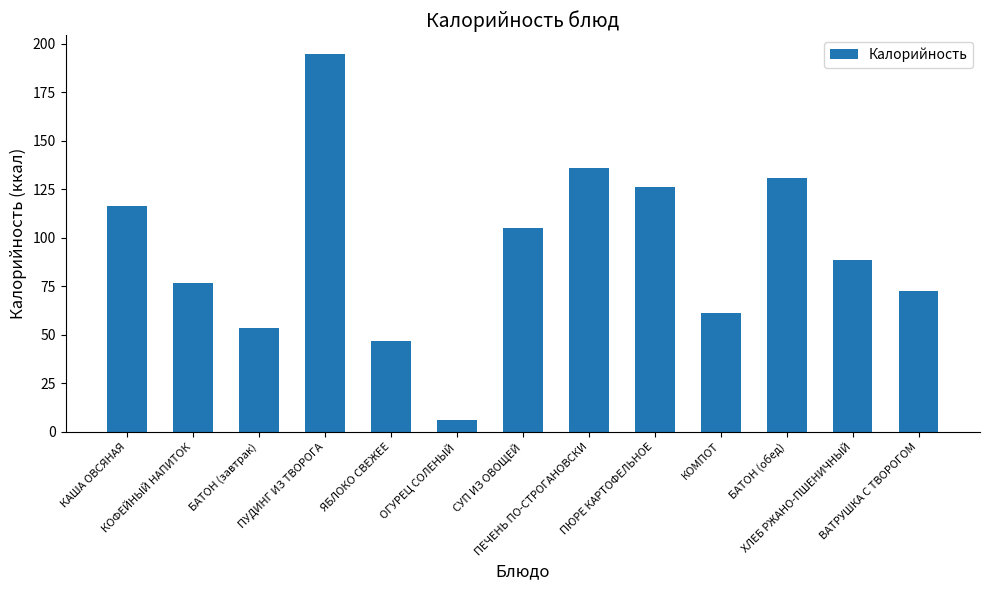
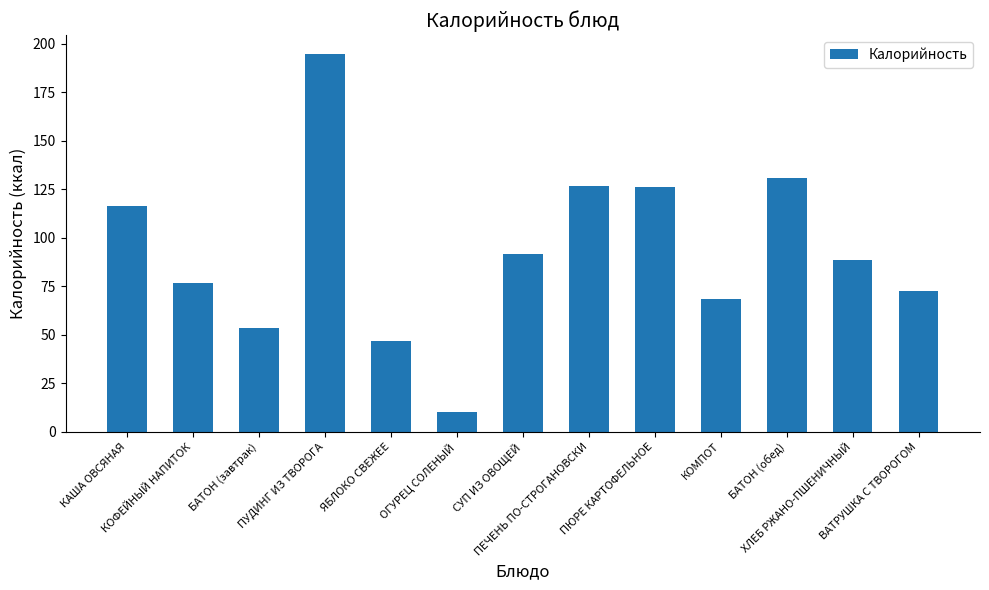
  {
    "КАША ОВСЯНАЯ": 116,
    "КОФЕЙНЫЙ НАПИТОК": 77,
    "БАТОН (завтрак)": 54,
    "ПУДИНГ ИЗ ТВОРОГА": 195,
    "ЯБЛОКО СВЕЖЕЕ": 47,
-   "ОГУРЕЦ СОЛЕНЫЙ": 6,
-   "СУП ИЗ ОВОЩЕЙ": 105,
-   "ПЕЧЕНЬ ПО-СТРОГАНОВСКИ": 136,
+   "ОГУРЕЦ СОЛЕНЫЙ": 10,
+   "СУП ИЗ ОВОЩЕЙ": 92,
+   "ПЕЧЕНЬ ПО-СТРОГАНОВСКИ": 127,
    "ПЮРЕ КАРТОФЕЛЬНОЕ": 126,
-   "КОМПОТ": 61,
+   "КОМПОТ": 69,
    "БАТОН (обед)": 131,
    "ХЛЕБ РЖАНО-ПШЕНИЧНЫЙ": 88,
    "ВАТРУШКА С ТВОРОГОМ": 73
  }
